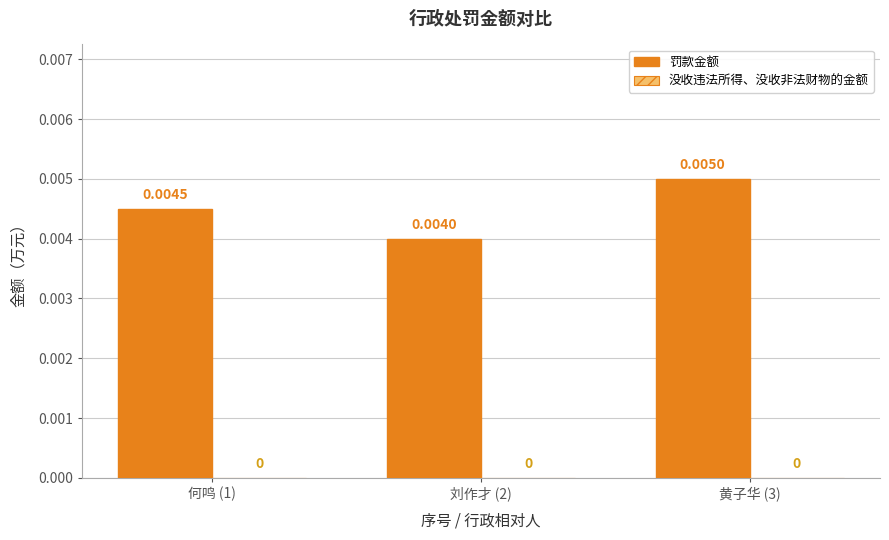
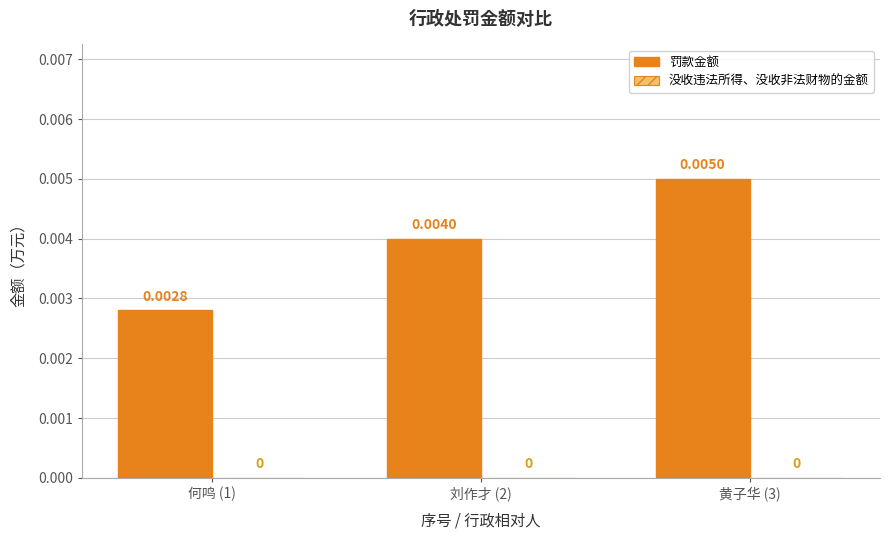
  {
    "罚款金额": {
-     "何鸣 (1)": 0.0045,
+     "何鸣 (1)": 0.0028,
      "刘作才 (2)": 0.0040,
      "黄子华 (3)": 0.0050
    },
    "没收违法所得、没收非法财物的金额": {
      "何鸣 (1)": 0,
      "刘作才 (2)": 0,
      "黄子华 (3)": 0
    }
  }
